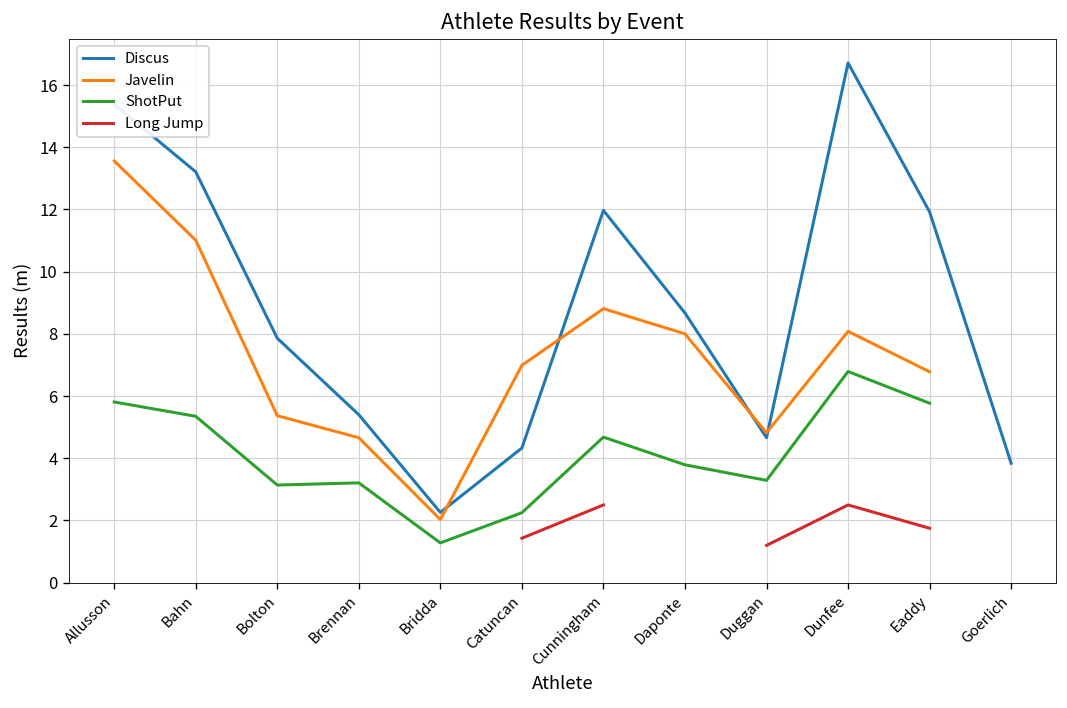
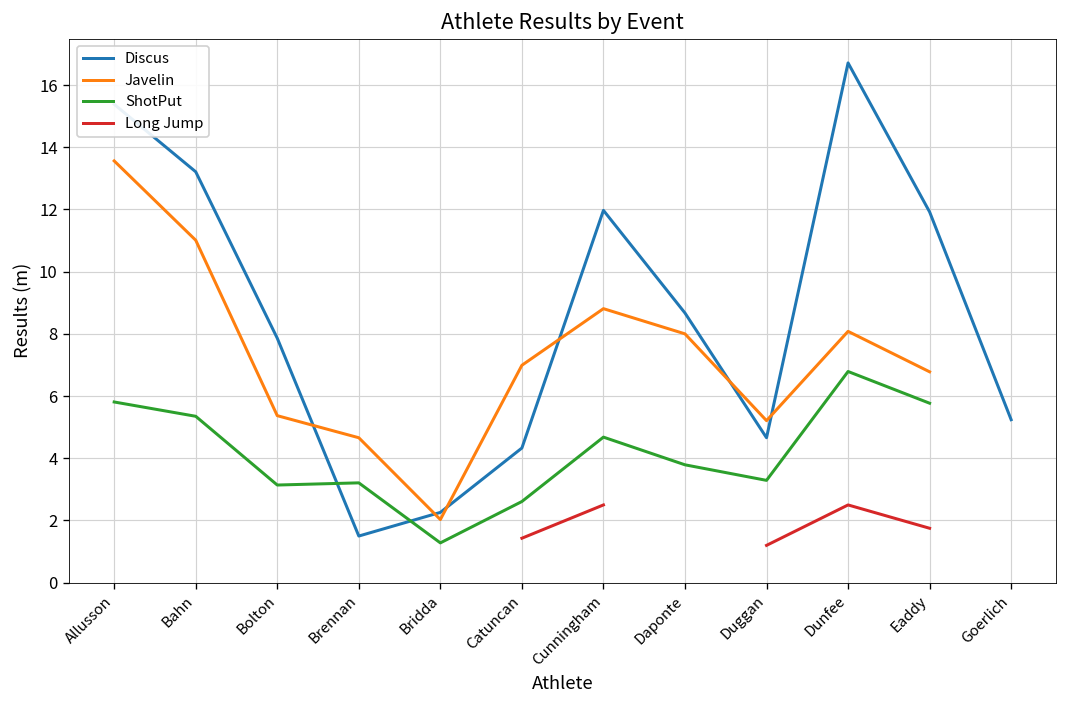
  {
    "Discus": {
      "Bahn": 13.2,
      "Bolton": 7.9,
-     "Brennan": 5.4,
+     "Brennan": 1.5,
      "Bridda": 2.3,
      "Catuncan": 4.3,
      "Cunningham": 12.0,
      "Daponte": 8.7,
      "Duggan": 4.7,
      "Dunfee": 16.7,
      "Eaddy": 11.9,
-     "Goerlich": 3.8
+     "Goerlich": 5.2
    },
    "Javelin": {
      "Allusson": 13.6,
      "Bahn": 11.0,
      "Bolton": 5.4,
      "Brennan": 4.7,
      "Bridda": 2.0,
      "Catuncan": 7.0,
      "Cunningham": 8.8,
      "Daponte": 8.0,
-     "Duggan": 4.8,
+     "Duggan": 5.2,
      "Dunfee": 8.1,
      "Eaddy": 6.8
    },
    "ShotPut": {
      "Allusson": 5.8,
      "Bahn": 5.4,
      "Bolton": 3.1,
      "Brennan": 3.2,
      "Bridda": 1.3,
-     "Catuncan": 2.3,
+     "Catuncan": 2.6,
      "Cunningham": 4.7,
      "Daponte": 3.8,
      "Duggan": 3.3,
      "Dunfee": 6.8,
      "Eaddy": 5.8
    },
    "Long Jump": {
      "Brennan": 2.0,
      "Catuncan": 1.4,
      "Cunningham": 2.5,
      "Duggan": 1.2,
      "Dunfee": 2.5,
      "Eaddy": 1.8
    }
  }
